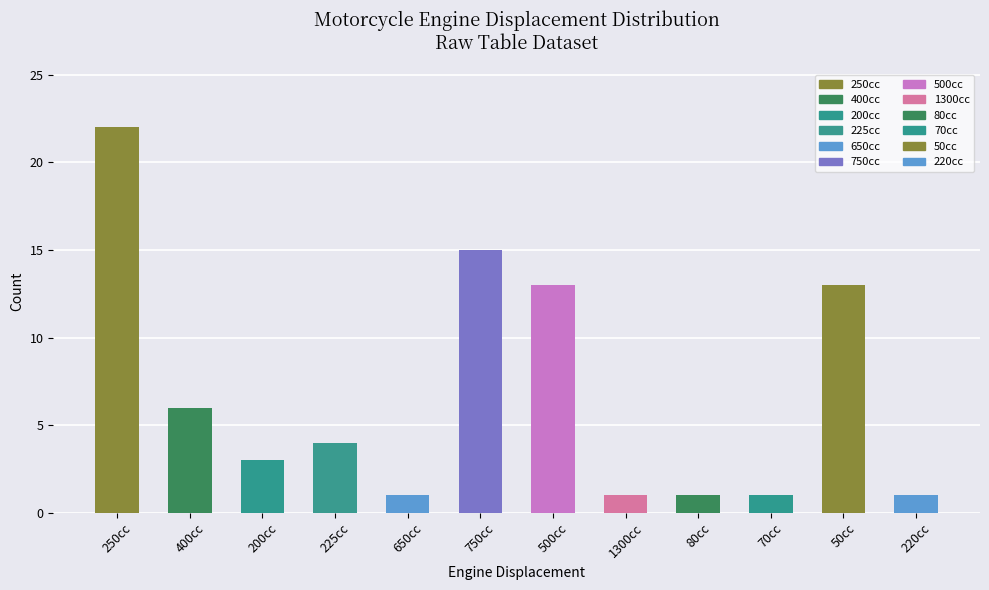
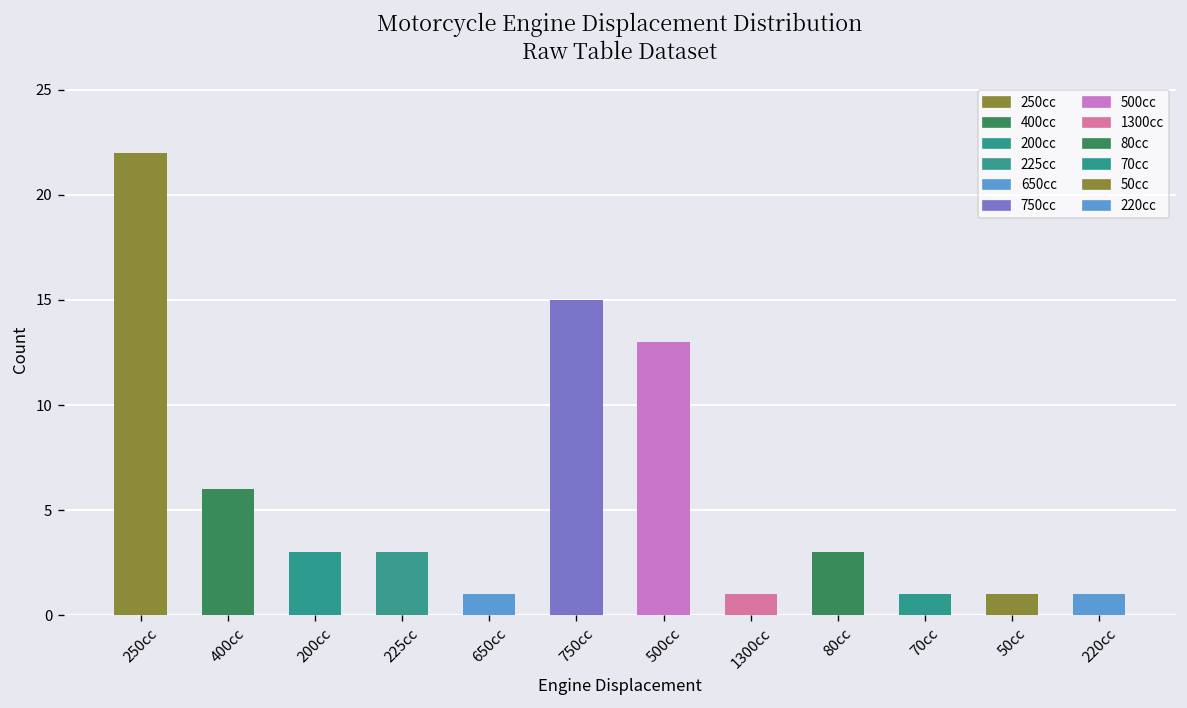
  {
    "250cc": 22,
    "400cc": 6,
    "200cc": 3,
-   "225cc": 4,
+   "225cc": 3,
    "650cc": 1,
    "750cc": 15,
    "500cc": 13,
    "1300cc": 1,
-   "80cc": 1,
+   "80cc": 3,
    "70cc": 1,
-   "50cc": 13,
+   "50cc": 1,
    "220cc": 1
  }
